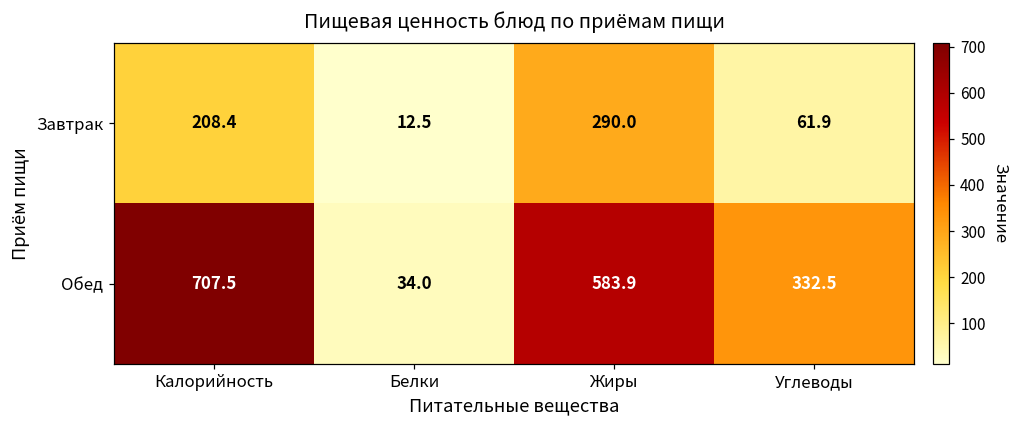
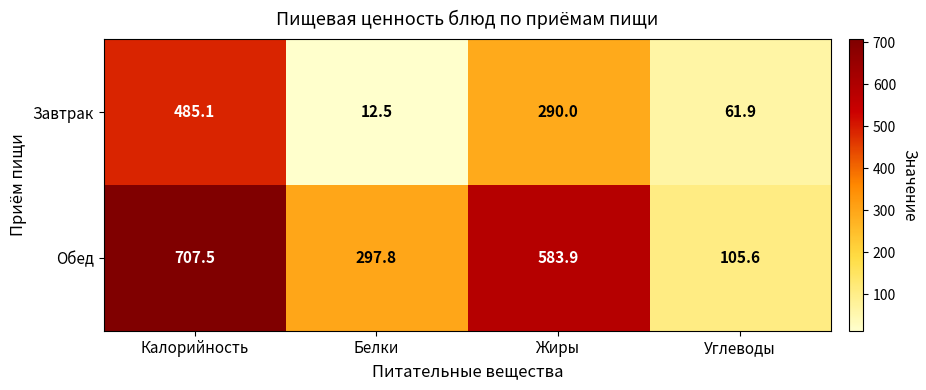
  {
    "Завтрак": {
-     "Калорийность": 208.4,
+     "Калорийность": 485.1,
      "Белки": 12.5,
      "Жиры": 290.0,
      "Углеводы": 61.9
    },
    "Обед": {
      "Калорийность": 707.5,
-     "Белки": 34.0,
+     "Белки": 297.8,
      "Жиры": 583.9,
-     "Углеводы": 332.5
+     "Углеводы": 105.6
    }
  }
